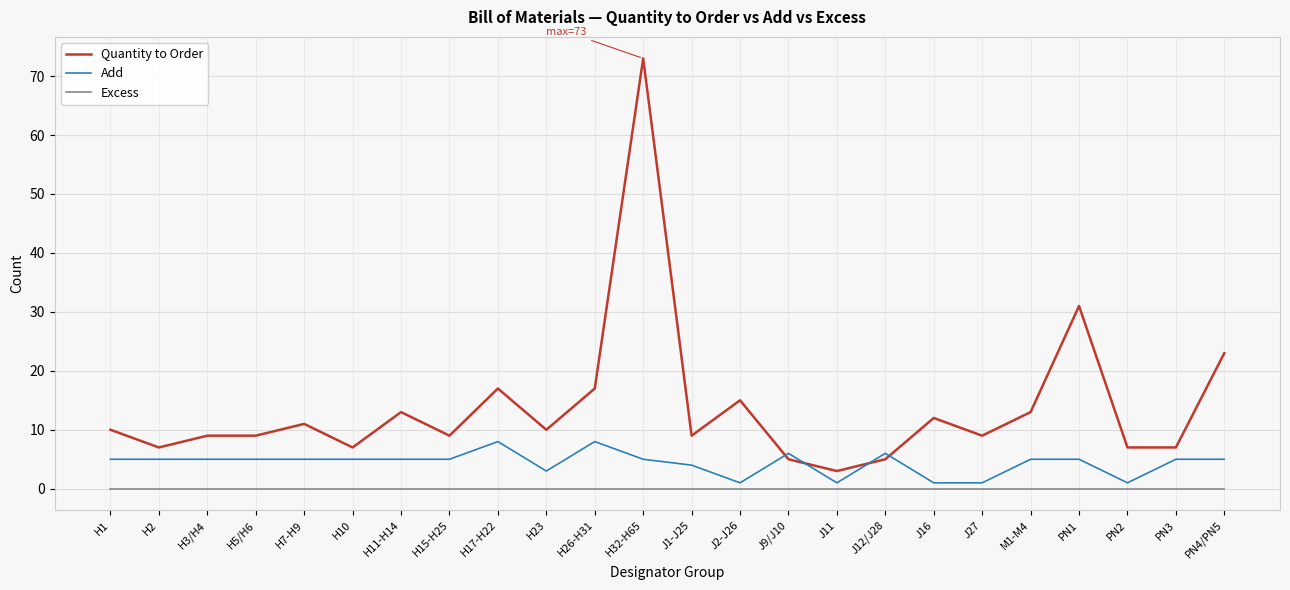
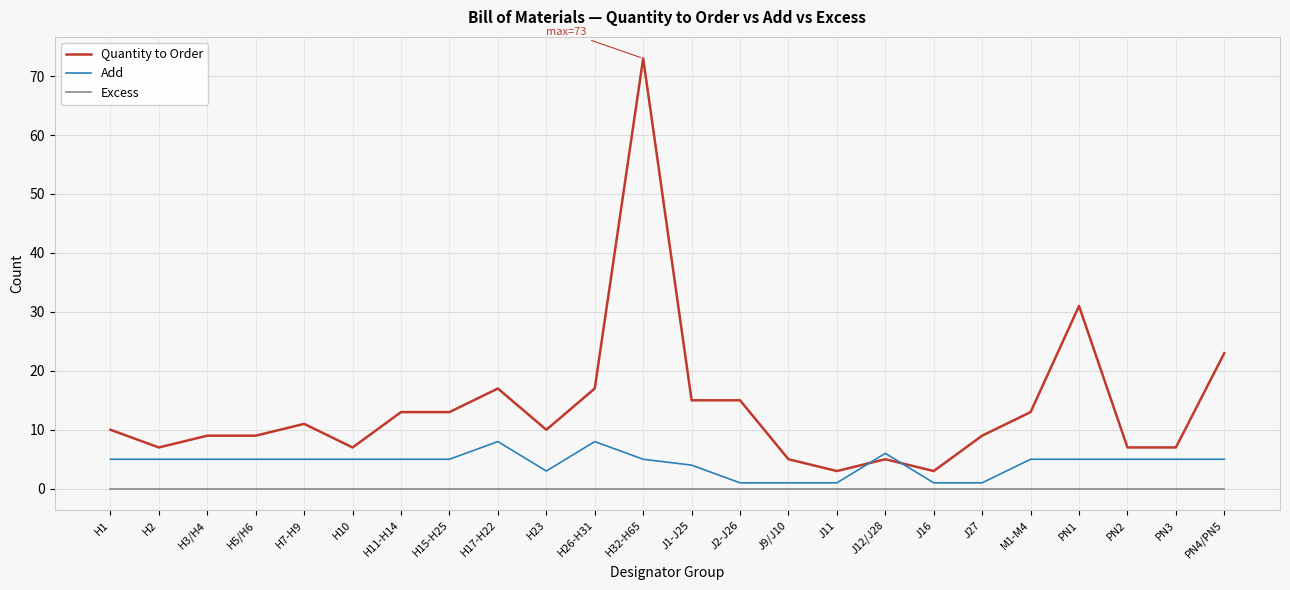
  {
    "Quantity to Order": {
      "H1": 10,
      "H2": 7,
      "H3/H4": 9,
      "H5/H6": 9,
      "H7-H9": 11,
      "H10": 7,
      "H11-H14": 13,
-     "H15-H25": 9,
+     "H15-H25": 13,
      "H17-H22": 17,
      "H23": 10,
      "H26-H31": 17,
-     "J1-J25": 9,
+     "J1-J25": 15,
      "J2-J26": 15,
      "J9/J10": 5,
      "J11": 3,
      "J12/J28": 5,
-     "J16": 12,
+     "J16": 3,
      "J27": 9,
      "M1-M4": 13,
      "PN1": 31,
      "PN2": 7,
      "PN3": 7,
      "PN4/PN5": 23
    },
    "Add": {
      "H1": 5,
      "H2": 5,
      "H3/H4": 5,
      "H5/H6": 5,
      "H7-H9": 5,
      "H10": 5,
      "H11-H14": 5,
      "H15-H25": 5,
      "H17-H22": 8,
      "H23": 3,
      "H26-H31": 8,
      "H32-H65": 5,
      "J1-J25": 4,
      "J2-J26": 1,
-     "J9/J10": 6,
+     "J9/J10": 1,
      "J11": 1,
      "J12/J28": 6,
      "J16": 1,
      "J27": 1,
      "M1-M4": 5,
      "PN1": 5,
-     "PN2": 1,
+     "PN2": 5,
      "PN3": 5,
      "PN4/PN5": 5
    },
    "Excess": {
      "H1": 0,
      "H2": 0,
      "H3/H4": 0,
      "H5/H6": 0,
      "H7-H9": 0,
      "H10": 0,
      "H11-H14": 0,
      "H15-H25": 0,
      "H17-H22": 0,
      "H23": 0,
      "H26-H31": 0,
      "H32-H65": 0,
      "J1-J25": 0,
      "J2-J26": 0,
      "J9/J10": 0,
      "J11": 0,
      "J12/J28": 0,
      "J16": 0,
      "J27": 0,
      "M1-M4": 0,
      "PN1": 0,
      "PN2": 0,
      "PN3": 0,
      "PN4/PN5": 0
    }
  }
